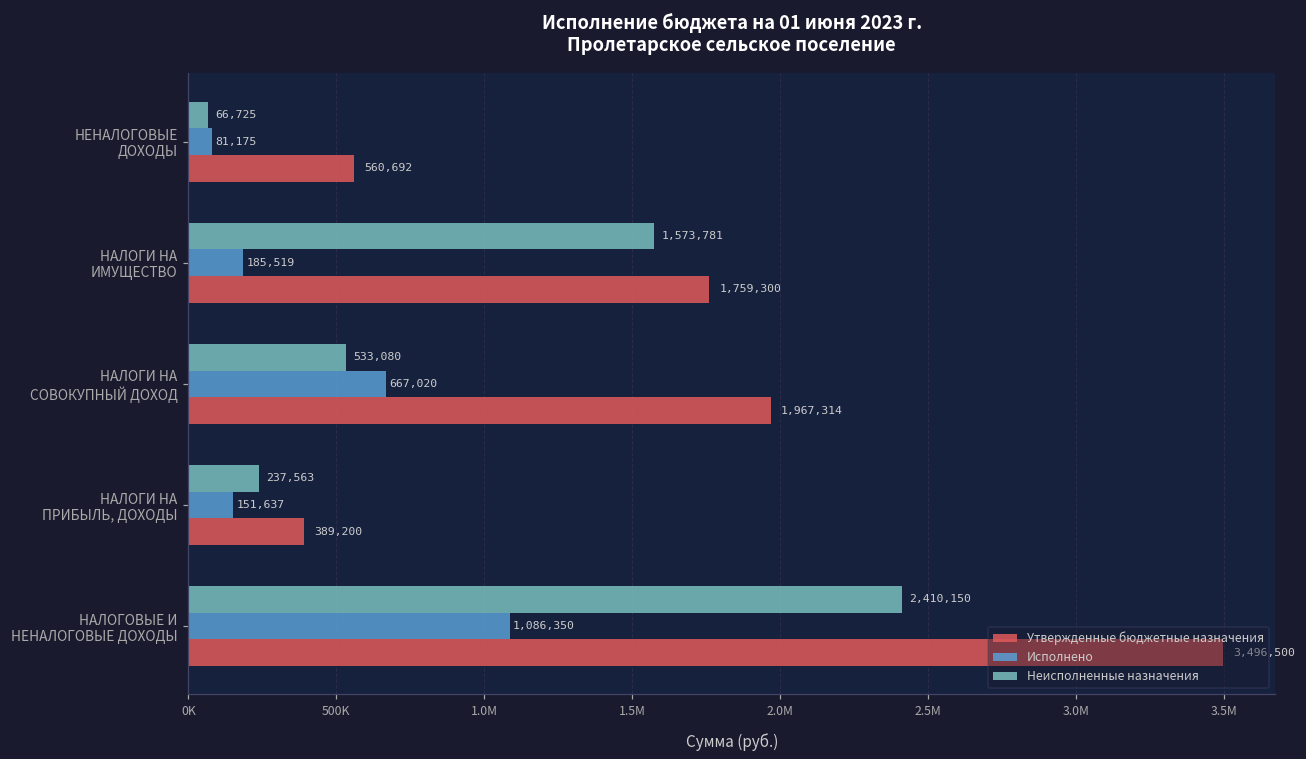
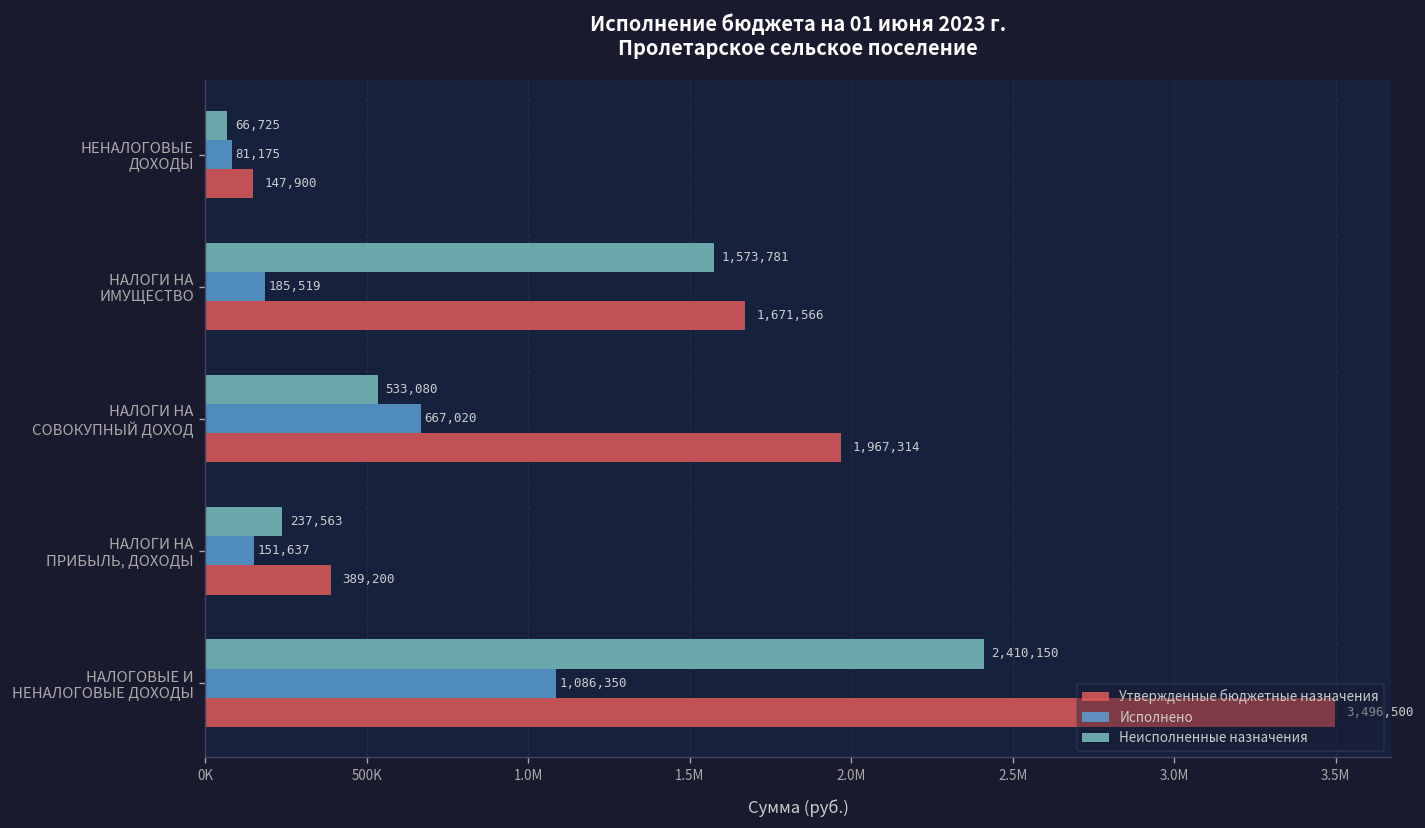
  {
    "Утвержденные бюджетные назначения": {
-     "НЕНАЛОГОВЫЕ ДОХОДЫ": "560,692",
-     "НАЛОГИ НА ИМУЩЕСТВО": "1,759,300",
+     "НЕНАЛОГОВЫЕ ДОХОДЫ": "147,900",
+     "НАЛОГИ НА ИМУЩЕСТВО": "1,671,566",
      "НАЛОГИ НА СОВОКУПНЫЙ ДОХОД": "1,967,314",
      "НАЛОГИ НА ПРИБЫЛЬ, ДОХОДЫ": "389,200"
    }
  }
